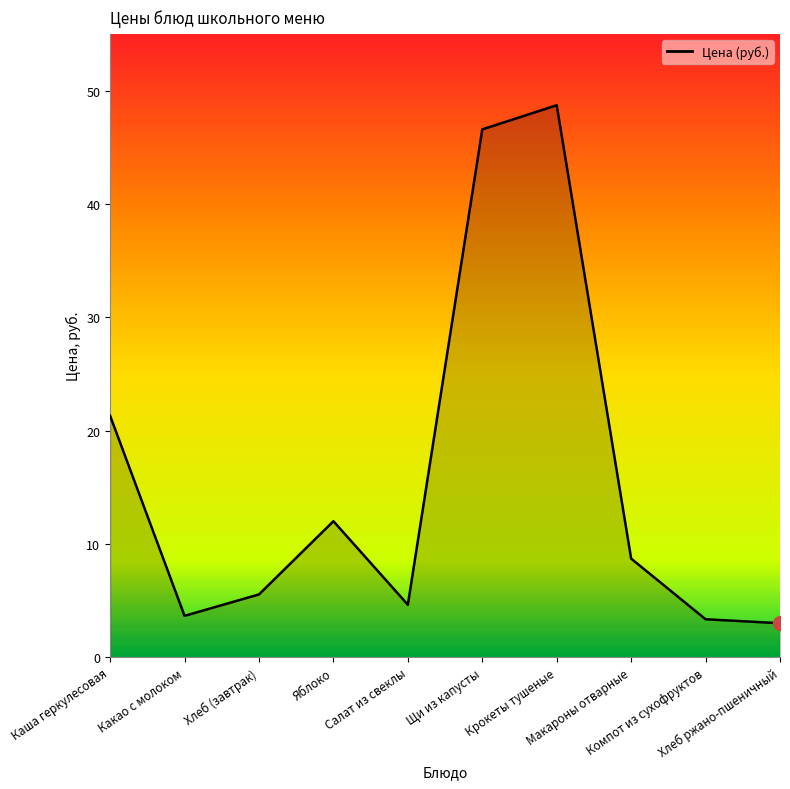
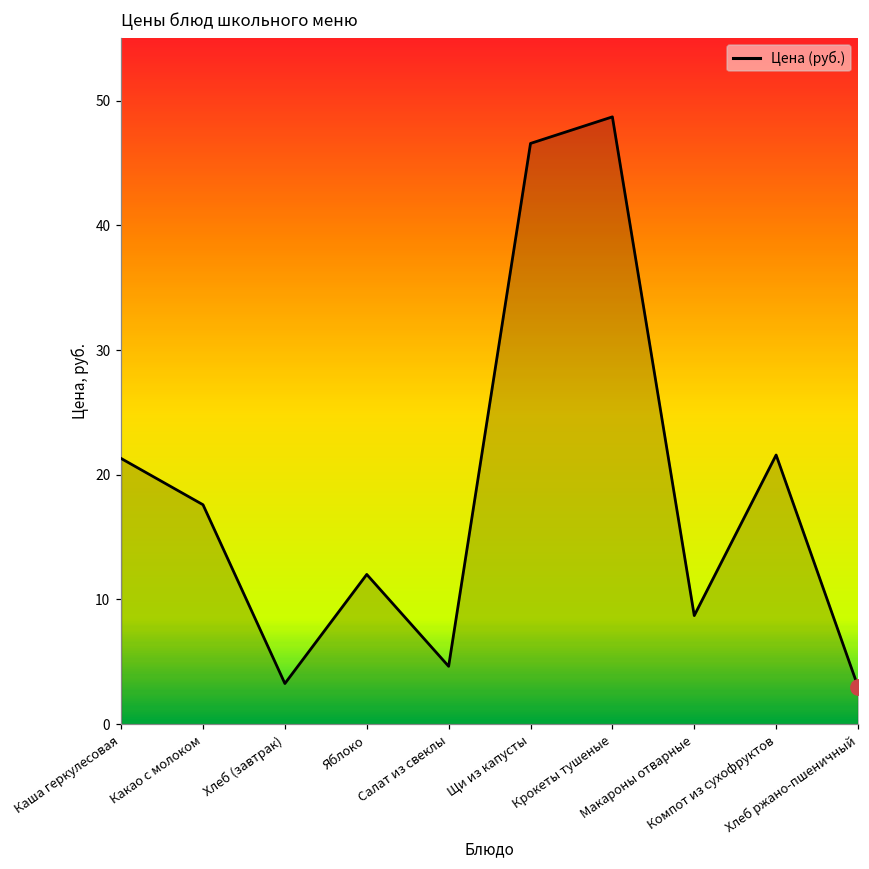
  {
    "Цена (руб.)": {
      "Каша геркулесовая": 21.3,
-     "Какао с молоком": 3.7,
-     "Хлеб (завтрак)": 5.5,
+     "Какао с молоком": 17.6,
+     "Хлеб (завтрак)": 3.3,
      "Яблоко": 12.0,
      "Салат из свеклы": 4.6,
      "Щи из капусты": 46.6,
      "Крокеты тушеные": 48.7,
      "Макароны отварные": 8.7,
-     "Компот из сухофруктов": 3.4
+     "Компот из сухофруктов": 21.6
    }
  }
